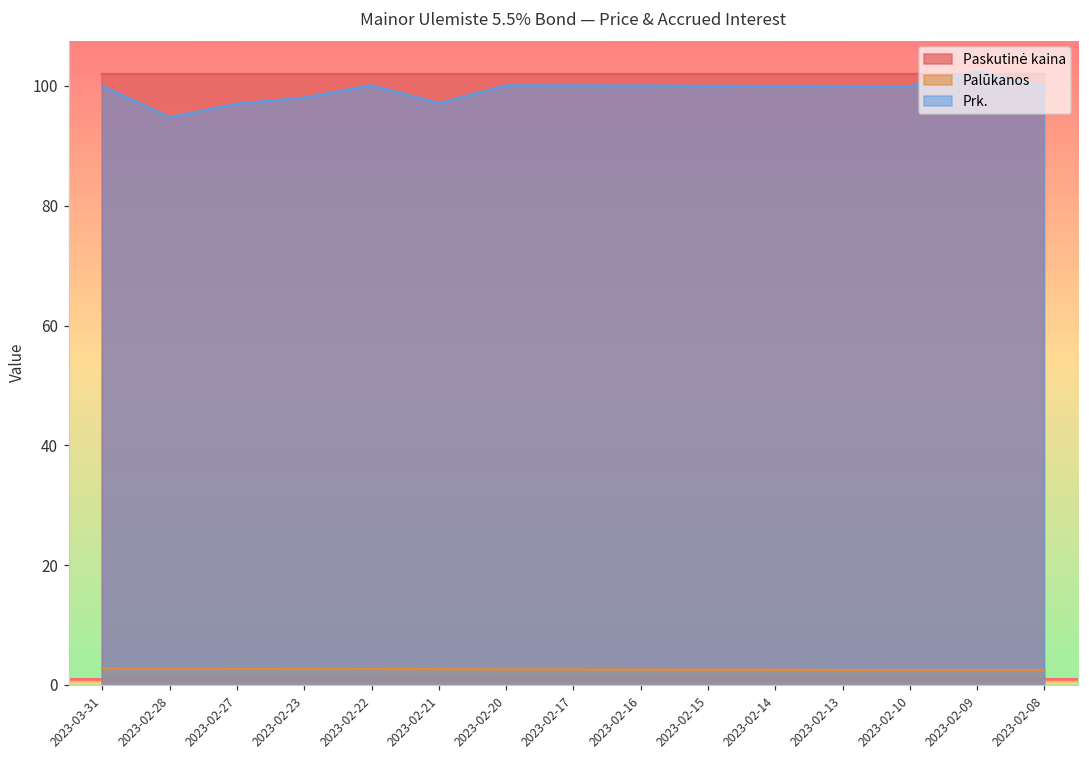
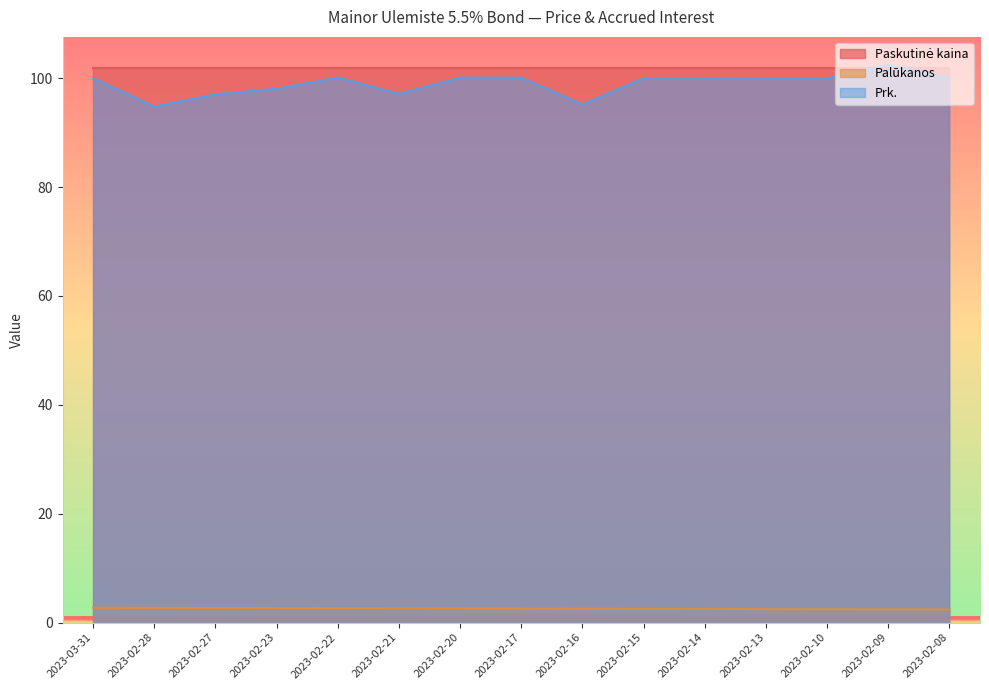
  {
    "Prk.": {
      "2023-03-31": 100,
      "2023-02-28": 95,
      "2023-02-27": 97,
      "2023-02-23": 98,
      "2023-02-22": 100,
      "2023-02-21": 97,
      "2023-02-20": 100,
      "2023-02-17": 100,
-     "2023-02-16": 100,
+     "2023-02-16": 95,
      "2023-02-15": 100,
      "2023-02-14": 100,
      "2023-02-13": 100,
      "2023-02-10": 100
    }
  }
